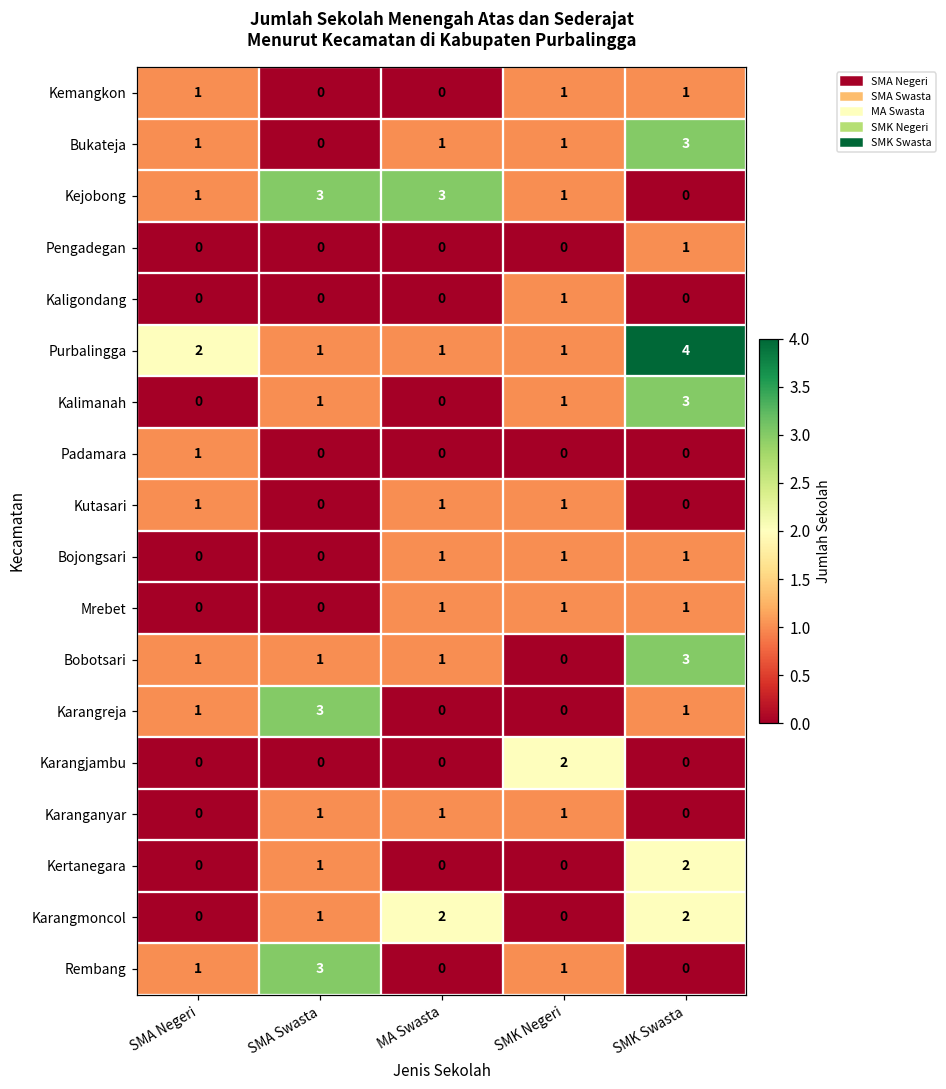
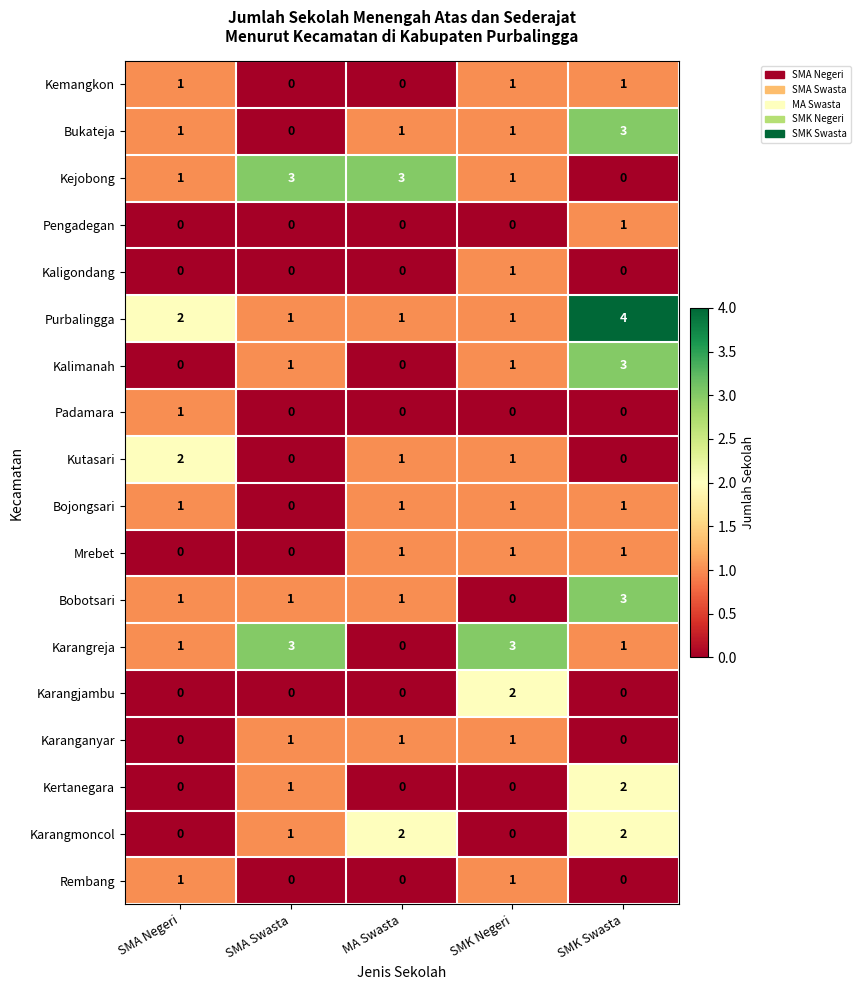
  {
    "Kemangkon": {
      "SMA Negeri": 1,
      "SMA Swasta": 0,
      "MA Swasta": 0,
      "SMK Negeri": 1,
      "SMK Swasta": 1
    },
    "Bukateja": {
      "SMA Negeri": 1,
      "SMA Swasta": 0,
      "MA Swasta": 1,
      "SMK Negeri": 1,
      "SMK Swasta": 3
    },
    "Kejobong": {
      "SMA Negeri": 1,
      "SMA Swasta": 3,
      "MA Swasta": 3,
      "SMK Negeri": 1,
      "SMK Swasta": 0
    },
    "Pengadegan": {
      "SMA Negeri": 0,
      "SMA Swasta": 0,
      "MA Swasta": 0,
      "SMK Negeri": 0,
      "SMK Swasta": 1
    },
    "Kaligondang": {
      "SMA Negeri": 0,
      "SMA Swasta": 0,
      "MA Swasta": 0,
      "SMK Negeri": 1,
      "SMK Swasta": 0
    },
    "Purbalingga": {
      "SMA Negeri": 2,
      "SMA Swasta": 1,
      "MA Swasta": 1,
      "SMK Negeri": 1,
      "SMK Swasta": 4
    },
    "Kalimanah": {
      "SMA Negeri": 0,
      "SMA Swasta": 1,
      "MA Swasta": 0,
      "SMK Negeri": 1,
      "SMK Swasta": 3
    },
    "Padamara": {
      "SMA Negeri": 1,
      "SMA Swasta": 0,
      "MA Swasta": 0,
      "SMK Negeri": 0,
      "SMK Swasta": 0
    },
    "Kutasari": {
-     "SMA Negeri": 1,
+     "SMA Negeri": 2,
      "SMA Swasta": 0,
      "MA Swasta": 1,
      "SMK Negeri": 1,
      "SMK Swasta": 0
    },
    "Bojongsari": {
-     "SMA Negeri": 0,
+     "SMA Negeri": 1,
      "SMA Swasta": 0,
      "MA Swasta": 1,
      "SMK Negeri": 1,
      "SMK Swasta": 1
    },
    "Mrebet": {
      "SMA Negeri": 0,
      "SMA Swasta": 0,
      "MA Swasta": 1,
      "SMK Negeri": 1,
      "SMK Swasta": 1
    },
    "Bobotsari": {
      "SMA Negeri": 1,
      "SMA Swasta": 1,
      "MA Swasta": 1,
      "SMK Negeri": 0,
      "SMK Swasta": 3
    },
    "Karangreja": {
      "SMA Negeri": 1,
      "SMA Swasta": 3,
      "MA Swasta": 0,
-     "SMK Negeri": 0,
+     "SMK Negeri": 3,
      "SMK Swasta": 1
    },
    "Karangjambu": {
      "SMA Negeri": 0,
      "SMA Swasta": 0,
      "MA Swasta": 0,
      "SMK Negeri": 2,
      "SMK Swasta": 0
    },
    "Karanganyar": {
      "SMA Negeri": 0,
      "SMA Swasta": 1,
      "MA Swasta": 1,
      "SMK Negeri": 1,
      "SMK Swasta": 0
    },
    "Kertanegara": {
      "SMA Negeri": 0,
      "SMA Swasta": 1,
      "MA Swasta": 0,
      "SMK Negeri": 0,
      "SMK Swasta": 2
    },
    "Karangmoncol": {
      "SMA Negeri": 0,
      "SMA Swasta": 1,
      "MA Swasta": 2,
      "SMK Negeri": 0,
      "SMK Swasta": 2
    },
    "Rembang": {
      "SMA Negeri": 1,
-     "SMA Swasta": 3,
+     "SMA Swasta": 0,
      "MA Swasta": 0,
      "SMK Negeri": 1,
      "SMK Swasta": 0
    }
  }
